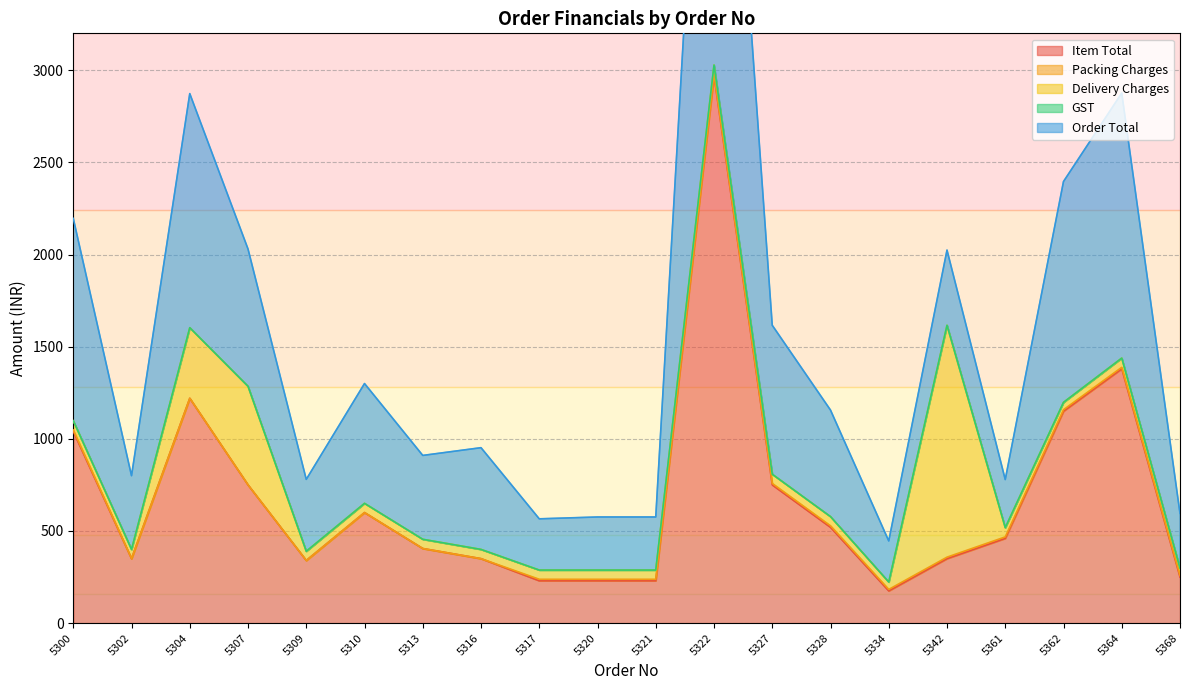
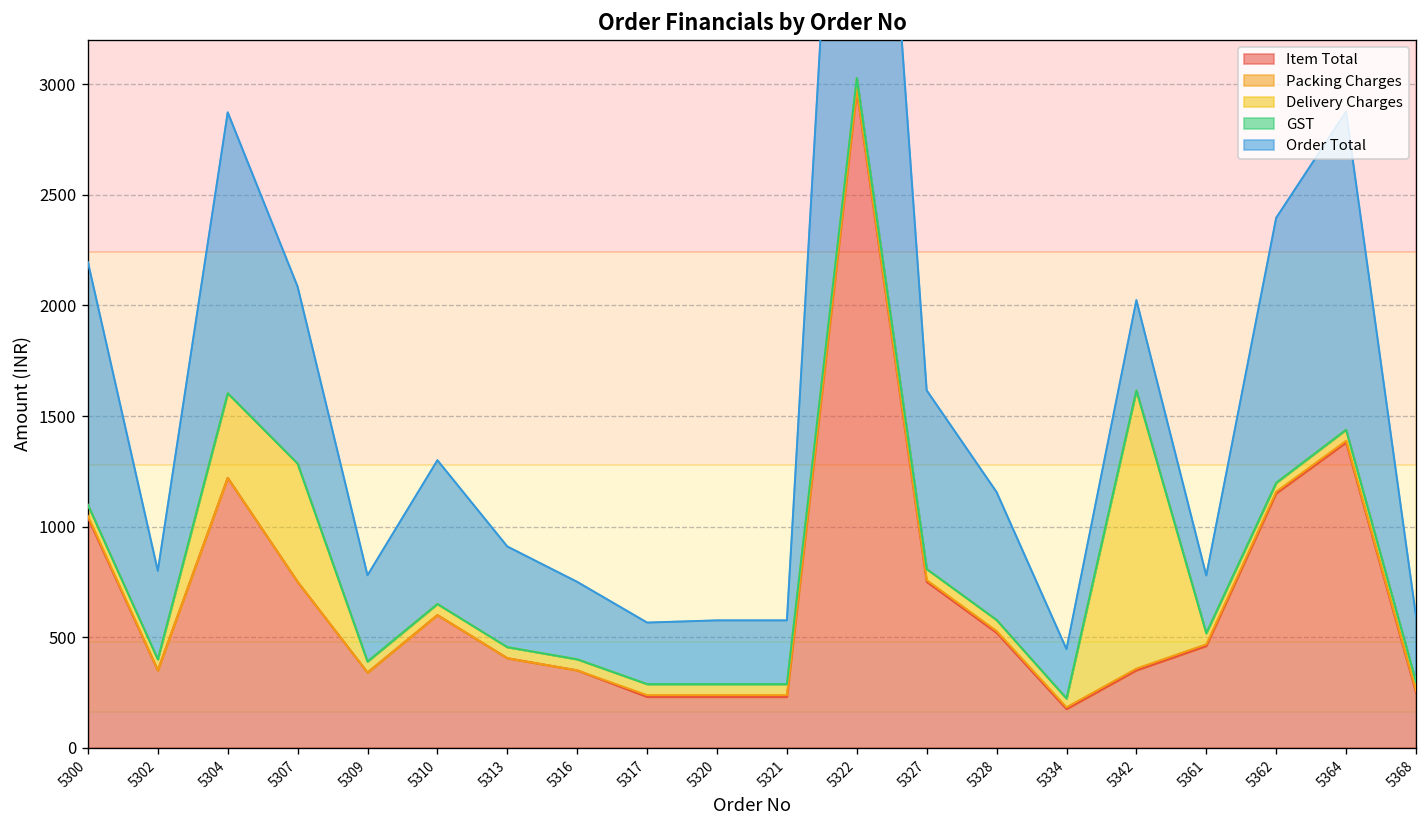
  {
    "Order Total": {
      "5300": 1100,
      "5302": 400,
      "5304": 1270,
-     "5307": 750,
+     "5307": 800,
      "5309": 390,
      "5310": 650,
      "5313": 460,
-     "5316": 550,
+     "5316": 350,
      "5317": 280,
      "5320": 290,
      "5321": 290,
      "5327": 810,
      "5328": 580,
      "5334": 220,
      "5342": 410,
      "5361": 260,
      "5362": 1200,
      "5368": 300
    }
  }
